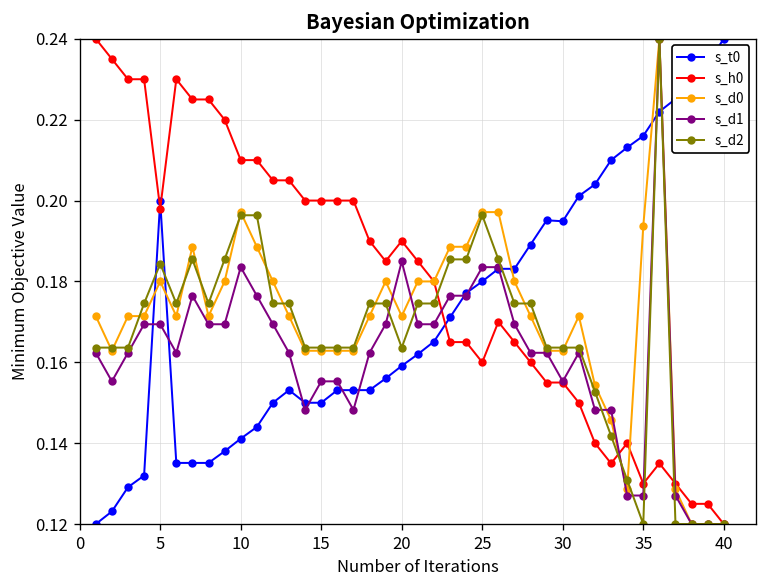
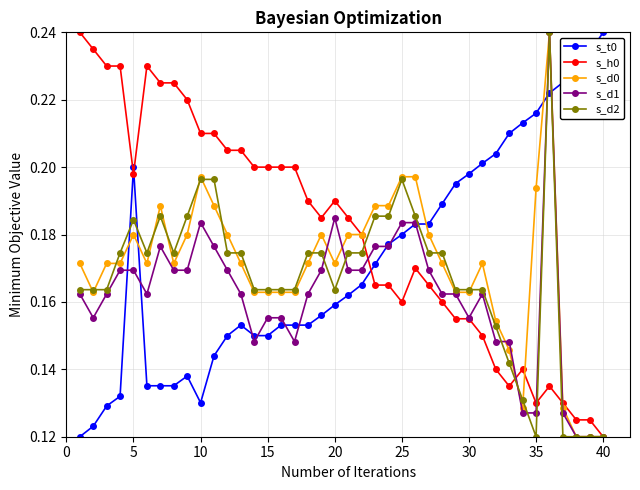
  {
    "s_t0": {
      "5": 0.200,
-     "10": 0.141,
+     "10": 0.130,
      "15": 0.150,
      "20": 0.159,
      "25": 0.180,
-     "30": 0.195,
+     "30": 0.198,
      "35": 0.216,
      "40": 0.240
    },
    "s_h0": {
      "5": 0.198,
      "10": 0.210,
      "15": 0.200,
      "20": 0.190,
      "25": 0.160,
      "35": 0.130
    },
    "s_d0": {
      "5": 0.180,
      "10": 0.197,
      "15": 0.163,
      "20": 0.171,
      "25": 0.197,
      "30": 0.163,
      "35": 0.194
    },
    "s_d1": {
      "5": 0.169,
      "10": 0.184,
      "15": 0.155,
      "20": 0.185,
      "25": 0.184,
      "35": 0.127
    },
    "s_d2": {
      "5": 0.184,
      "10": 0.196,
      "15": 0.164,
      "20": 0.164,
      "25": 0.196,
      "30": 0.164,
      "35": 0.120
    }
  }
